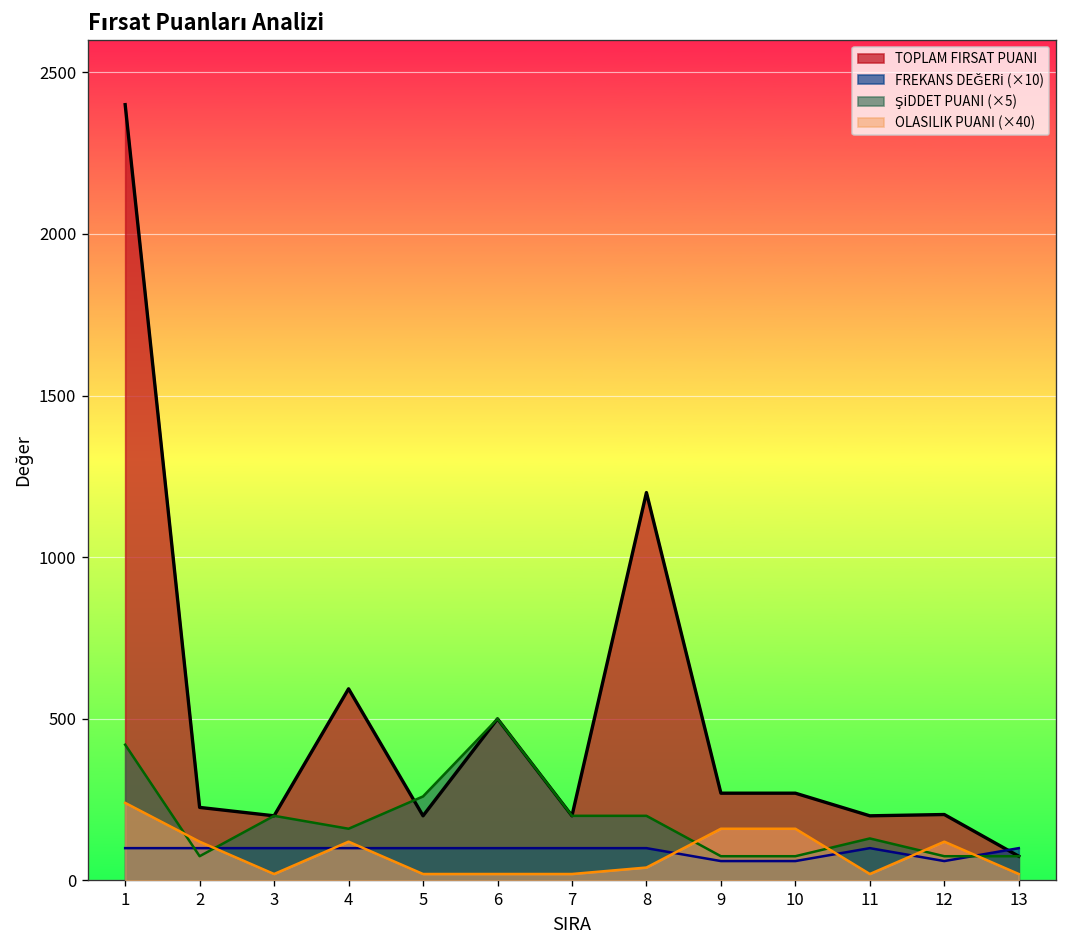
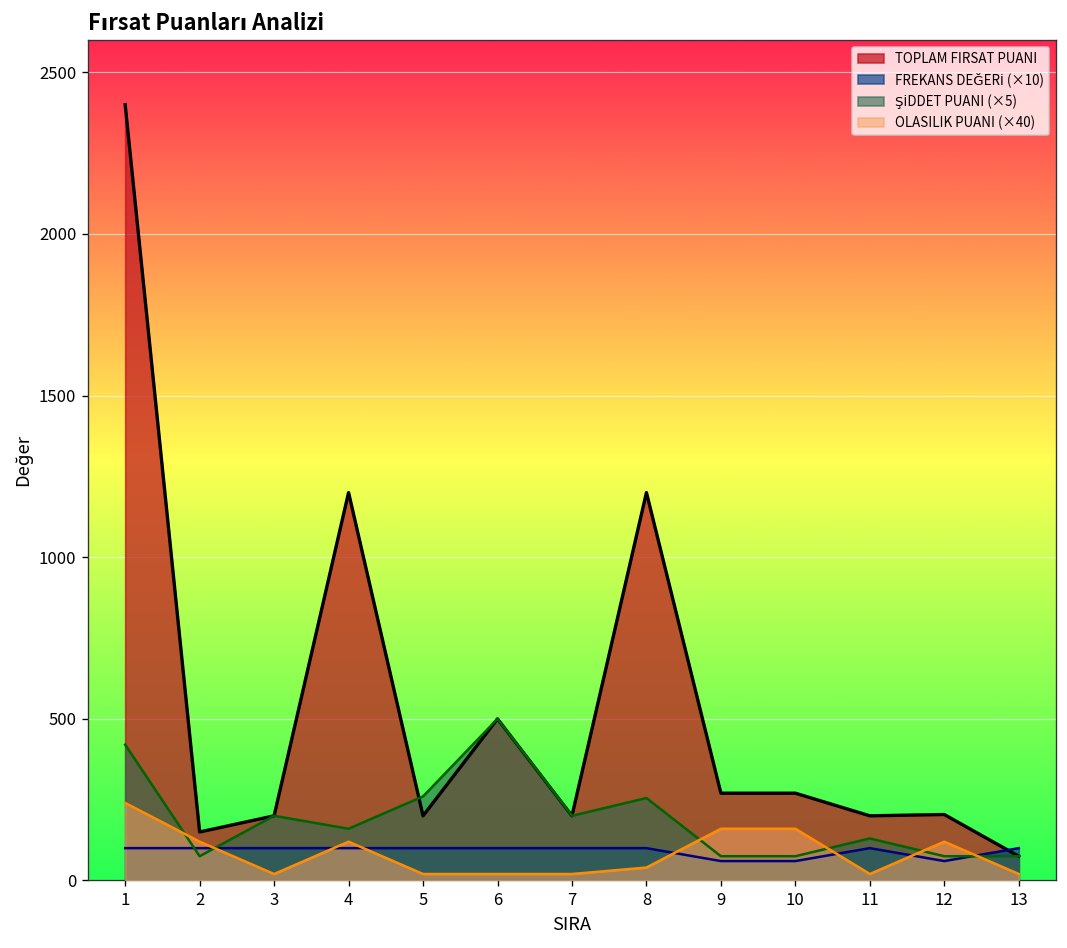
  {
    "TOPLAM FIRSAT PUANI": {
      "1": 2400,
-     "2": 230,
-     "4": 590,
+     "2": 150,
+     "4": 1200,
      "5": 200,
      "8": 1200,
      "9": 270,
      "10": 270,
      "11": 200,
      "12": 200
    },
    "FREKANS DEĞERİ (×10)": {
      "1": 100,
      "2": 100,
      "3": 100,
      "4": 100,
      "5": 100,
      "6": 100,
      "7": 100,
      "8": 100,
      "9": 60,
      "10": 60,
      "11": 100,
      "12": 60,
      "13": 100
    },
    "ŞİDDET PUANI (×5)": {
      "1": 420,
      "2": 80,
      "4": 160,
      "5": 260,
-     "8": 200,
+     "8": 260,
      "9": 80,
      "10": 80,
      "11": 130,
      "12": 80
    },
    "OLASILIK PUANI (×40)": {
      "1": 240,
      "2": 120,
      "3": 20,
      "4": 120,
      "5": 20,
      "6": 20,
      "7": 20,
      "8": 40,
      "9": 160,
      "10": 160,
      "11": 20,
      "12": 120,
      "13": 20
    }
  }
